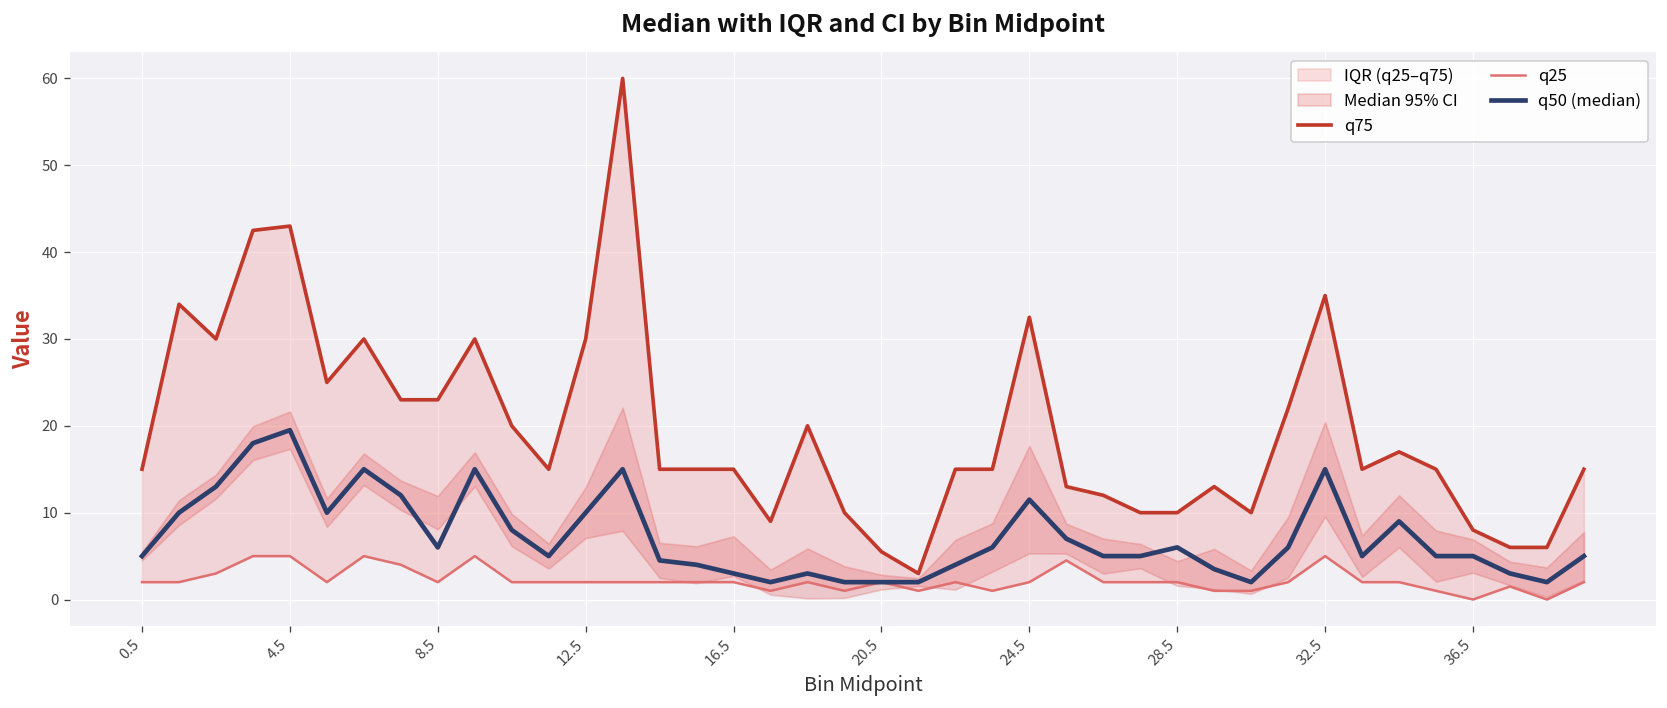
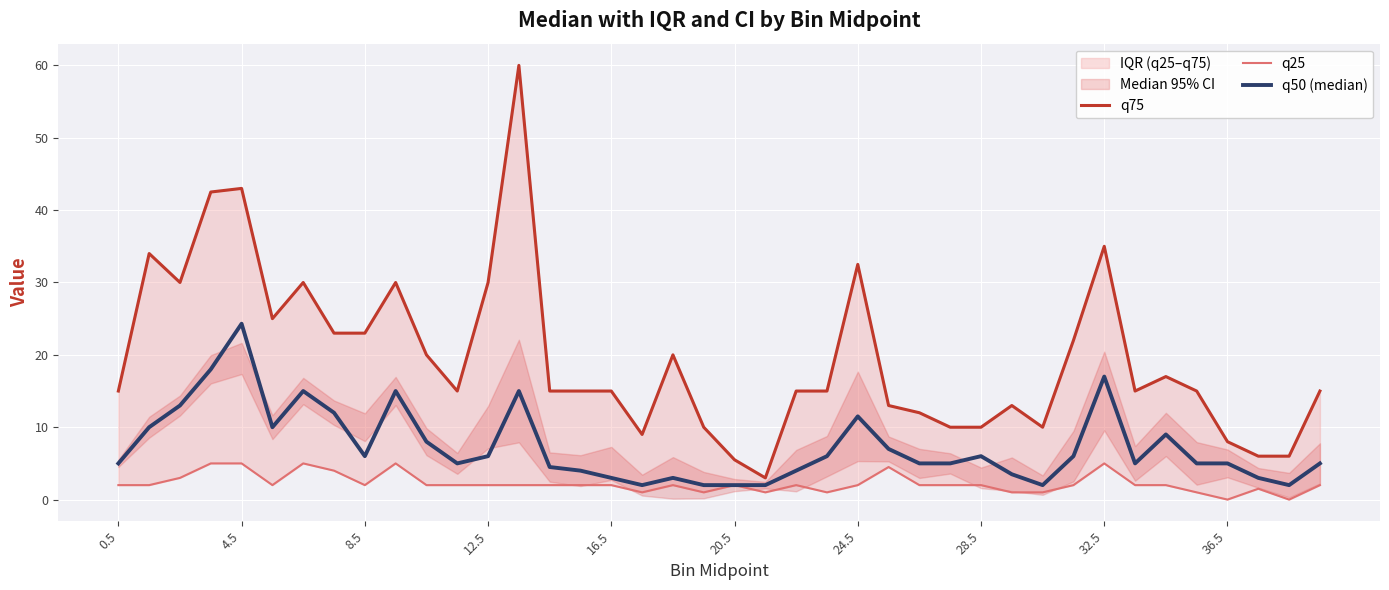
  {
    "q50 (median)": {
      "0.5": 5,
-     "4.5": 20,
+     "4.5": 24,
      "8.5": 6,
-     "12.5": 10,
+     "12.5": 6,
      "16.5": 3,
      "24.5": 12,
      "28.5": 6,
-     "32.5": 15,
+     "32.5": 17,
      "36.5": 5
    }
  }
